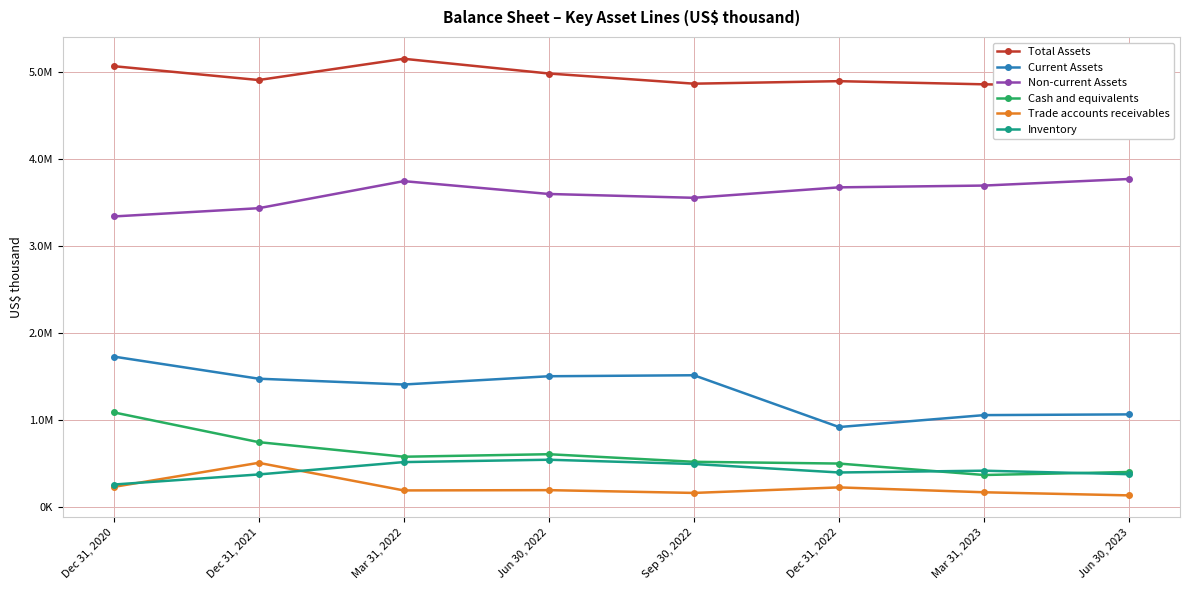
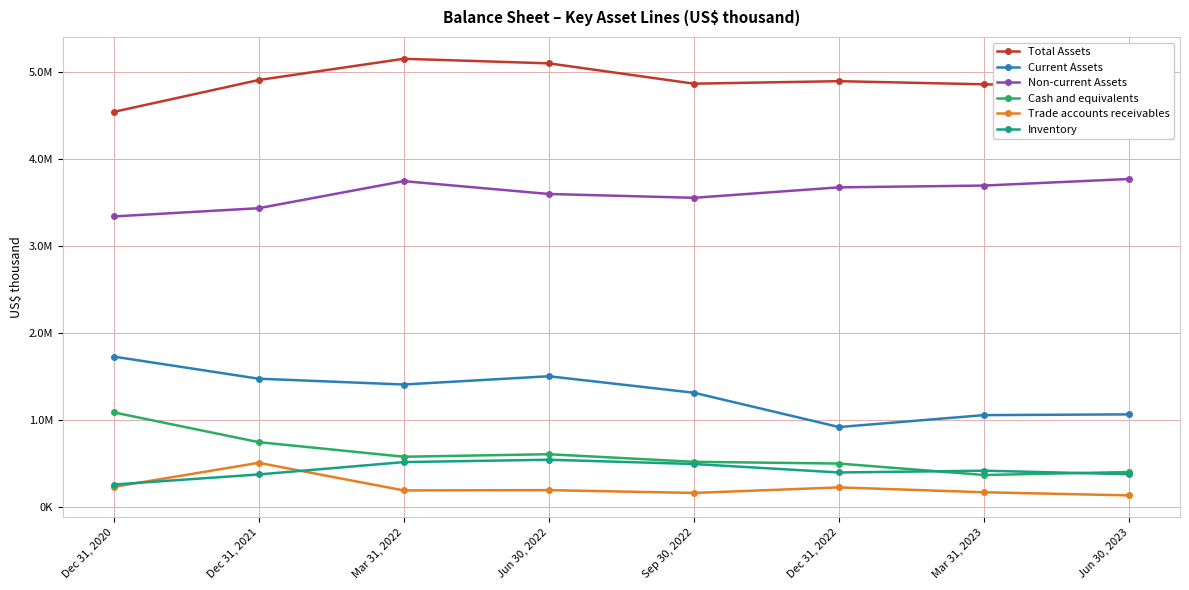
  {
    "Total Assets": {
-     "Dec 31, 2020": 5100000,
+     "Dec 31, 2020": 4500000,
      "Dec 31, 2021": 4900000,
      "Mar 31, 2022": 5100000,
-     "Jun 30, 2022": 5000000,
+     "Jun 30, 2022": 5100000,
      "Sep 30, 2022": 4900000,
      "Dec 31, 2022": 4900000,
      "Mar 31, 2023": 4900000
    },
    "Current Assets": {
      "Dec 31, 2020": 1700000,
      "Dec 31, 2021": 1500000,
      "Mar 31, 2022": 1400000,
      "Jun 30, 2022": 1500000,
-     "Sep 30, 2022": 1500000,
+     "Sep 30, 2022": 1300000,
      "Dec 31, 2022": 900000,
      "Mar 31, 2023": 1100000,
      "Jun 30, 2023": 1100000
    },
    "Non-current Assets": {
      "Dec 31, 2020": 3300000,
      "Dec 31, 2021": 3400000,
      "Mar 31, 2022": 3700000,
      "Jun 30, 2022": 3600000,
      "Sep 30, 2022": 3600000,
      "Dec 31, 2022": 3700000,
      "Mar 31, 2023": 3700000,
      "Jun 30, 2023": 3800000
    },
    "Trade accounts receivables": {
      "Dec 31, 2021": 500000,
      "Mar 31, 2022": 200000,
      "Jun 30, 2022": 200000,
      "Sep 30, 2022": 200000,
      "Dec 31, 2022": 200000,
      "Mar 31, 2023": 200000,
      "Jun 30, 2023": 100000
    }
  }
